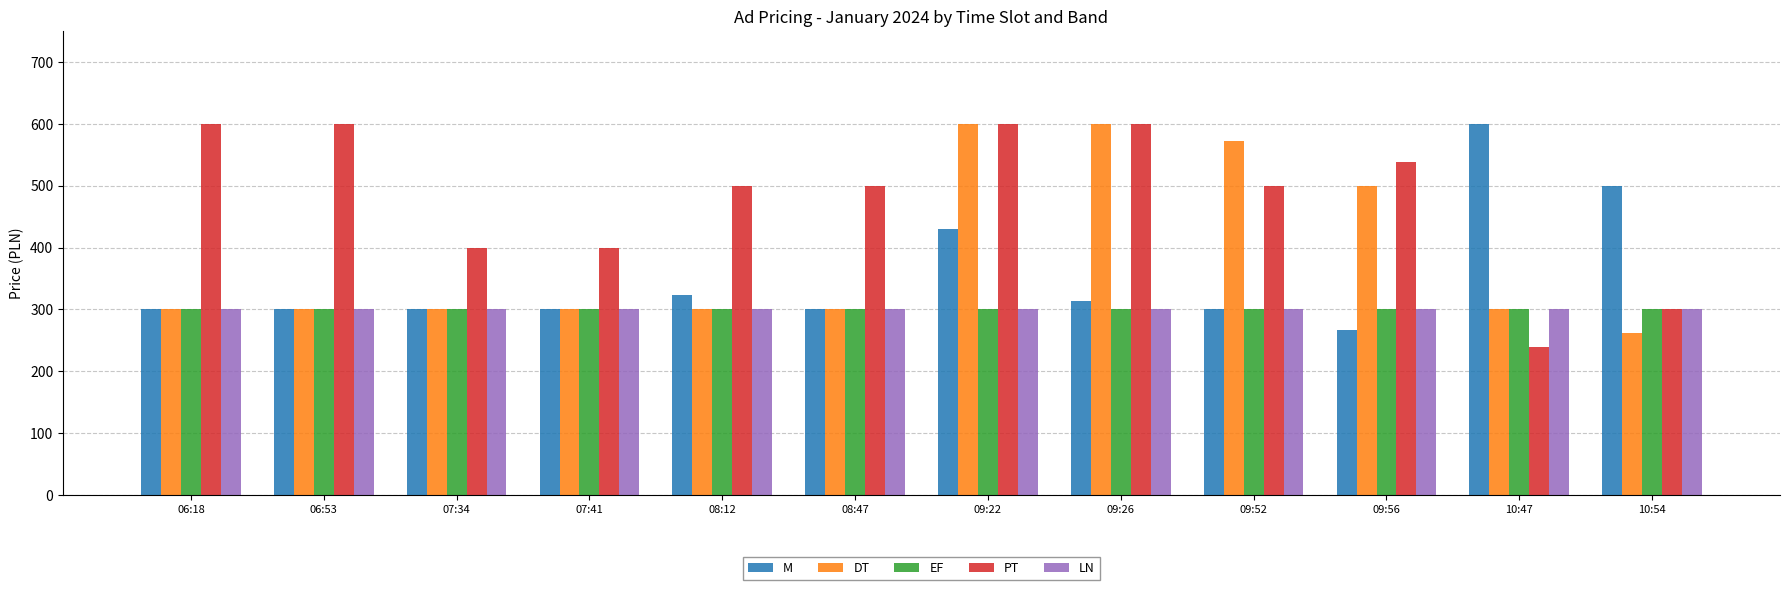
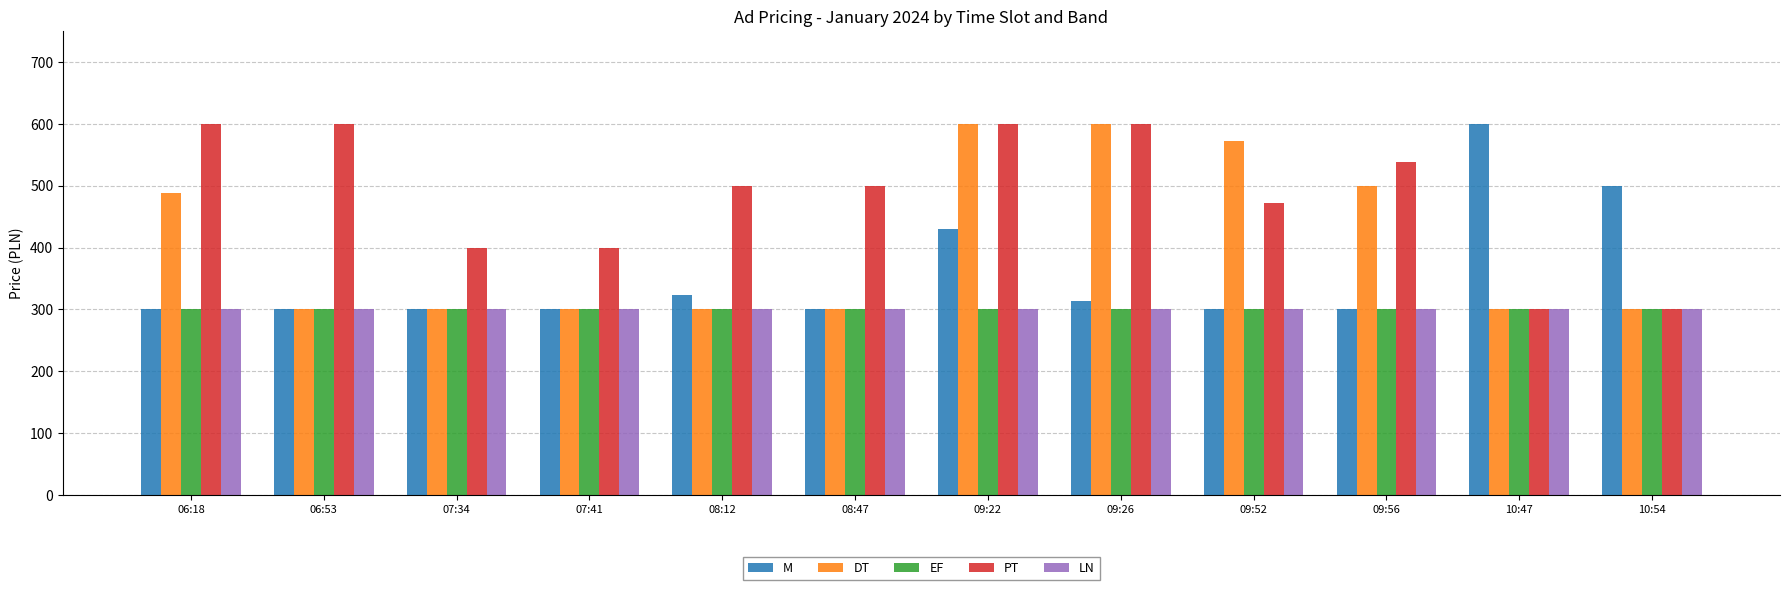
  {
    "M": {
      "06:18": 300,
      "06:53": 300,
      "07:34": 300,
      "07:41": 300,
      "08:12": 320,
      "08:47": 300,
      "09:22": 430,
      "09:26": 310,
      "09:52": 300,
-     "09:56": 270,
+     "09:56": 300,
      "10:47": 600,
      "10:54": 500
    },
    "DT": {
-     "06:18": 300,
+     "06:18": 490,
      "06:53": 300,
      "07:34": 300,
      "07:41": 300,
      "08:12": 300,
      "08:47": 300,
      "09:22": 600,
      "09:26": 600,
      "09:52": 570,
      "09:56": 500,
      "10:47": 300,
-     "10:54": 260
+     "10:54": 300
    },
    "EF": {
      "06:18": 300,
      "06:53": 300,
      "07:34": 300,
      "07:41": 300,
      "08:12": 300,
      "08:47": 300,
      "09:22": 300,
      "09:26": 300,
      "09:52": 300,
      "09:56": 300,
      "10:47": 300,
      "10:54": 300
    },
    "PT": {
      "06:18": 600,
      "06:53": 600,
      "07:34": 400,
      "07:41": 400,
      "08:12": 500,
      "08:47": 500,
      "09:22": 600,
      "09:26": 600,
-     "09:52": 500,
+     "09:52": 470,
      "09:56": 540,
-     "10:47": 240,
+     "10:47": 300,
      "10:54": 300
    },
    "LN": {
      "06:18": 300,
      "06:53": 300,
      "07:34": 300,
      "07:41": 300,
      "08:12": 300,
      "08:47": 300,
      "09:22": 300,
      "09:26": 300,
      "09:52": 300,
      "09:56": 300,
      "10:47": 300,
      "10:54": 300
    }
  }
